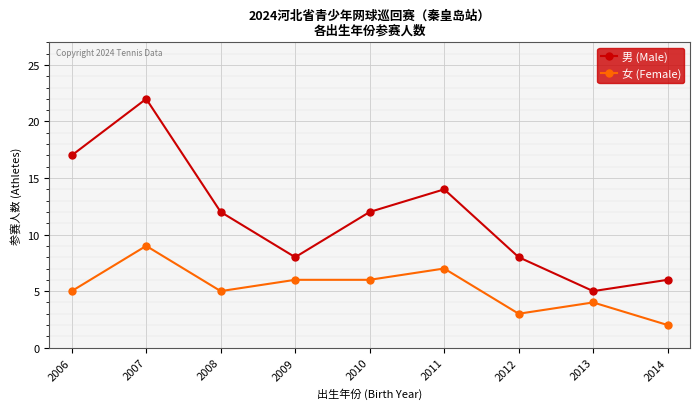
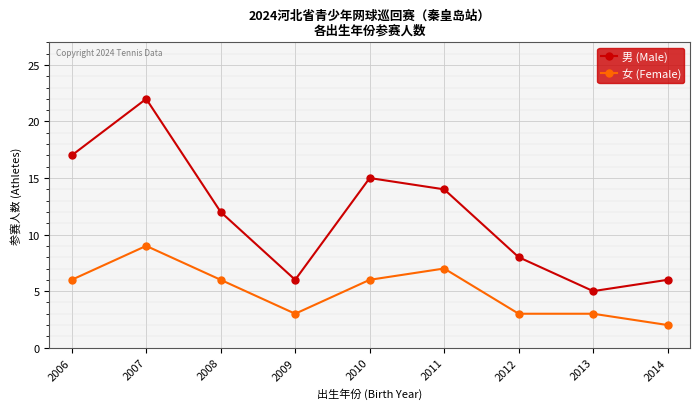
  {
    "男 (Male)": {
      "2006": 17,
      "2007": 22,
      "2008": 12,
-     "2009": 8,
-     "2010": 12,
+     "2009": 6,
+     "2010": 15,
      "2011": 14,
      "2012": 8,
      "2013": 5,
      "2014": 6
    },
    "女 (Female)": {
-     "2006": 5,
+     "2006": 6,
      "2007": 9,
-     "2008": 5,
-     "2009": 6,
+     "2008": 6,
+     "2009": 3,
      "2010": 6,
      "2011": 7,
      "2012": 3,
-     "2013": 4,
+     "2013": 3,
      "2014": 2
    }
  }
